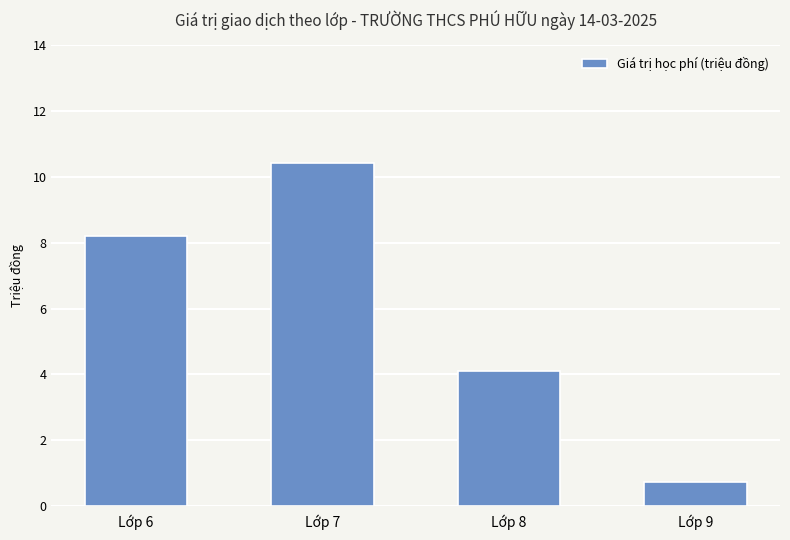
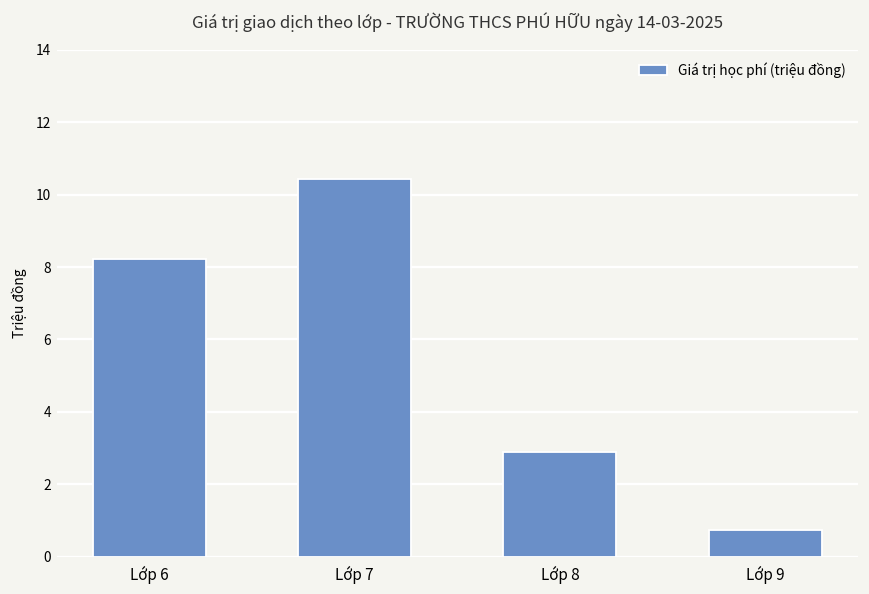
  {
    "Lớp 6": 8.2,
    "Lớp 7": 10.4,
-   "Lớp 8": 4.1,
+   "Lớp 8": 2.9,
    "Lớp 9": 0.7
  }
